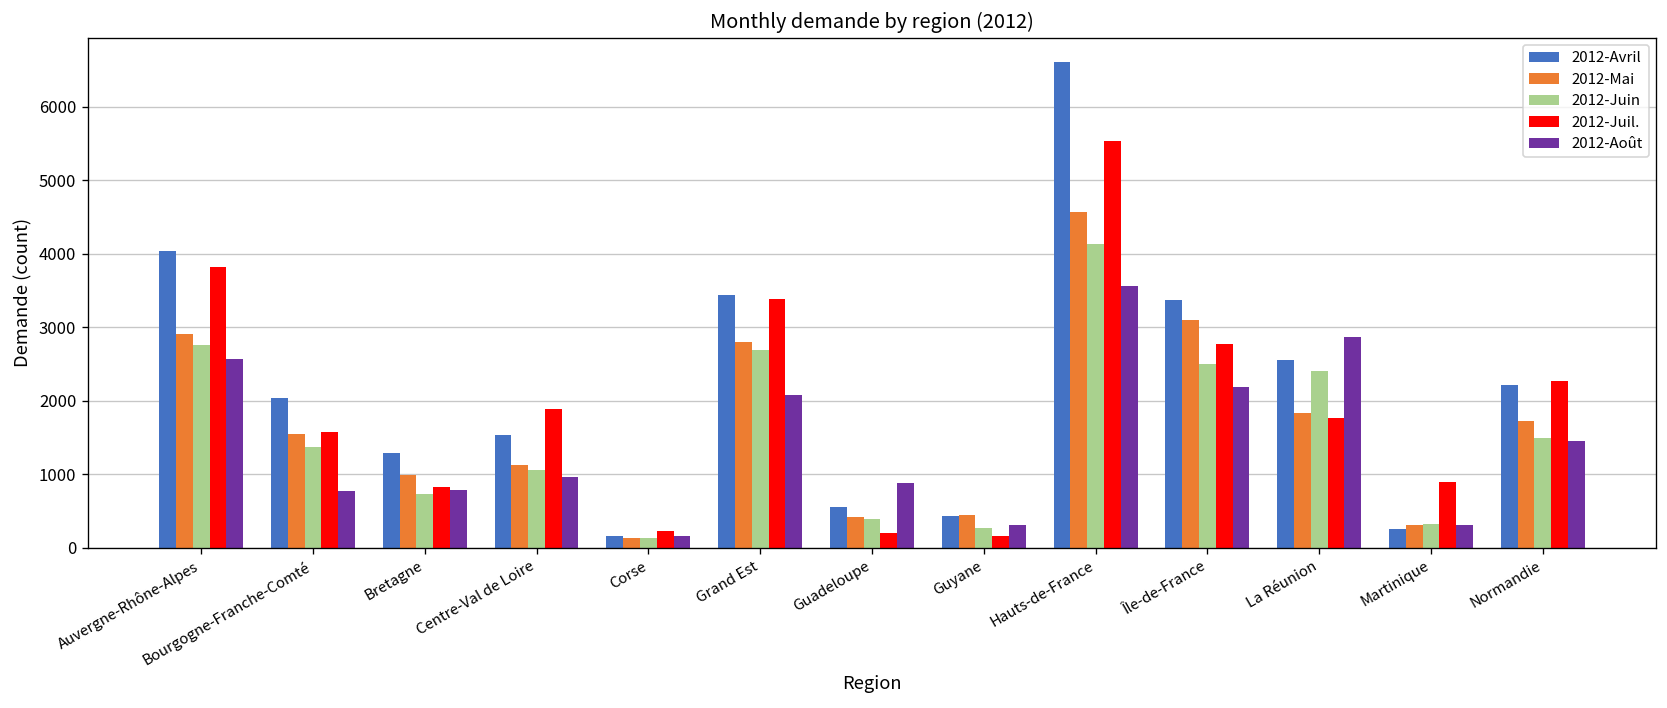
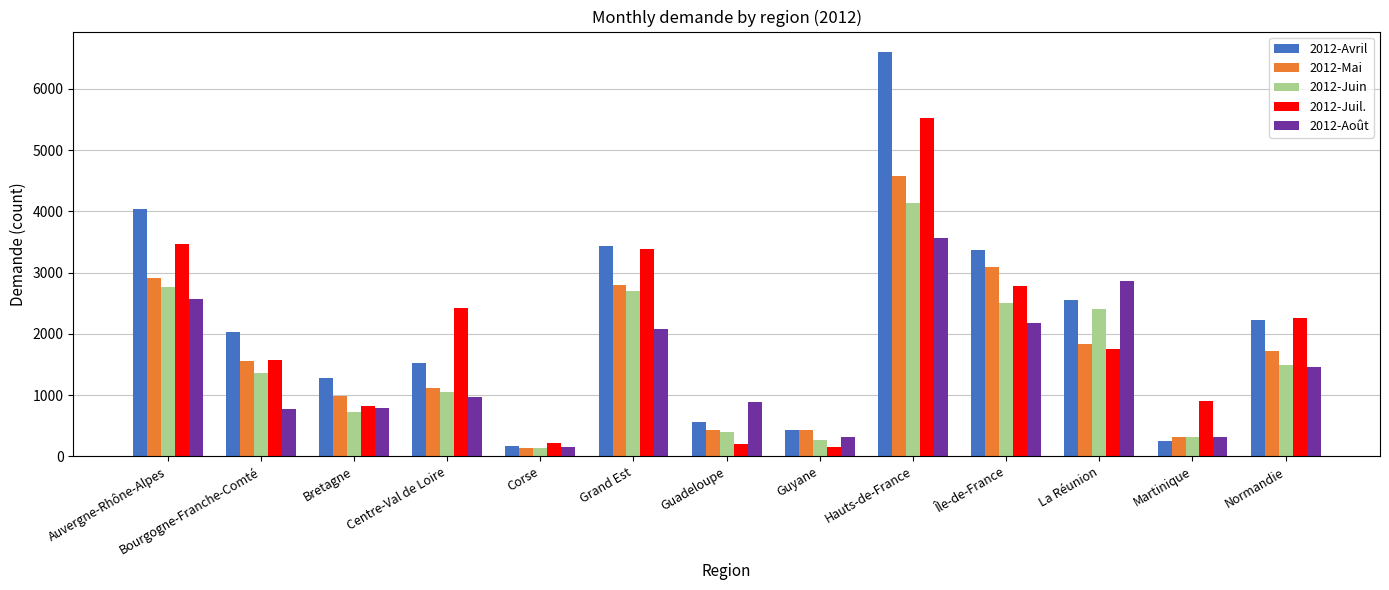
  {
    "2012-Avril": {
      "Auvergne-Rhône-Alpes": 4000,
      "Bourgogne-Franche-Comté": 2000,
      "Bretagne": 1300,
      "Centre-Val de Loire": 1500,
      "Corse": 200,
      "Grand Est": 3400,
      "Guadeloupe": 600,
      "Guyane": 400,
      "Hauts-de-France": 6600,
      "Île-de-France": 3400,
      "La Réunion": 2600,
      "Martinique": 200,
      "Normandie": 2200
    },
    "2012-Mai": {
      "Auvergne-Rhône-Alpes": 2900,
      "Bourgogne-Franche-Comté": 1500,
      "Bretagne": 1000,
      "Centre-Val de Loire": 1100,
      "Corse": 100,
      "Grand Est": 2800,
      "Guadeloupe": 400,
      "Guyane": 400,
      "Hauts-de-France": 4600,
      "Île-de-France": 3100,
      "La Réunion": 1800,
      "Martinique": 300,
      "Normandie": 1700
    },
    "2012-Juin": {
      "Auvergne-Rhône-Alpes": 2800,
      "Bourgogne-Franche-Comté": 1400,
      "Bretagne": 700,
      "Centre-Val de Loire": 1100,
      "Corse": 100,
      "Grand Est": 2700,
      "Guadeloupe": 400,
      "Guyane": 300,
      "Hauts-de-France": 4100,
      "Île-de-France": 2500,
      "La Réunion": 2400,
      "Martinique": 300,
      "Normandie": 1500
    },
    "2012-Juil.": {
-     "Auvergne-Rhône-Alpes": 3800,
+     "Auvergne-Rhône-Alpes": 3500,
      "Bourgogne-Franche-Comté": 1600,
      "Bretagne": 800,
-     "Centre-Val de Loire": 1900,
+     "Centre-Val de Loire": 2400,
      "Corse": 200,
      "Grand Est": 3400,
      "Guadeloupe": 200,
      "Guyane": 200,
      "Hauts-de-France": 5500,
      "Île-de-France": 2800,
      "La Réunion": 1800,
      "Martinique": 900,
      "Normandie": 2300
    },
    "2012-Août": {
      "Auvergne-Rhône-Alpes": 2600,
      "Bourgogne-Franche-Comté": 800,
      "Bretagne": 800,
      "Centre-Val de Loire": 1000,
      "Corse": 200,
      "Grand Est": 2100,
      "Guadeloupe": 900,
      "Guyane": 300,
      "Hauts-de-France": 3600,
      "Île-de-France": 2200,
      "La Réunion": 2900,
      "Martinique": 300,
      "Normandie": 1500
    }
  }
